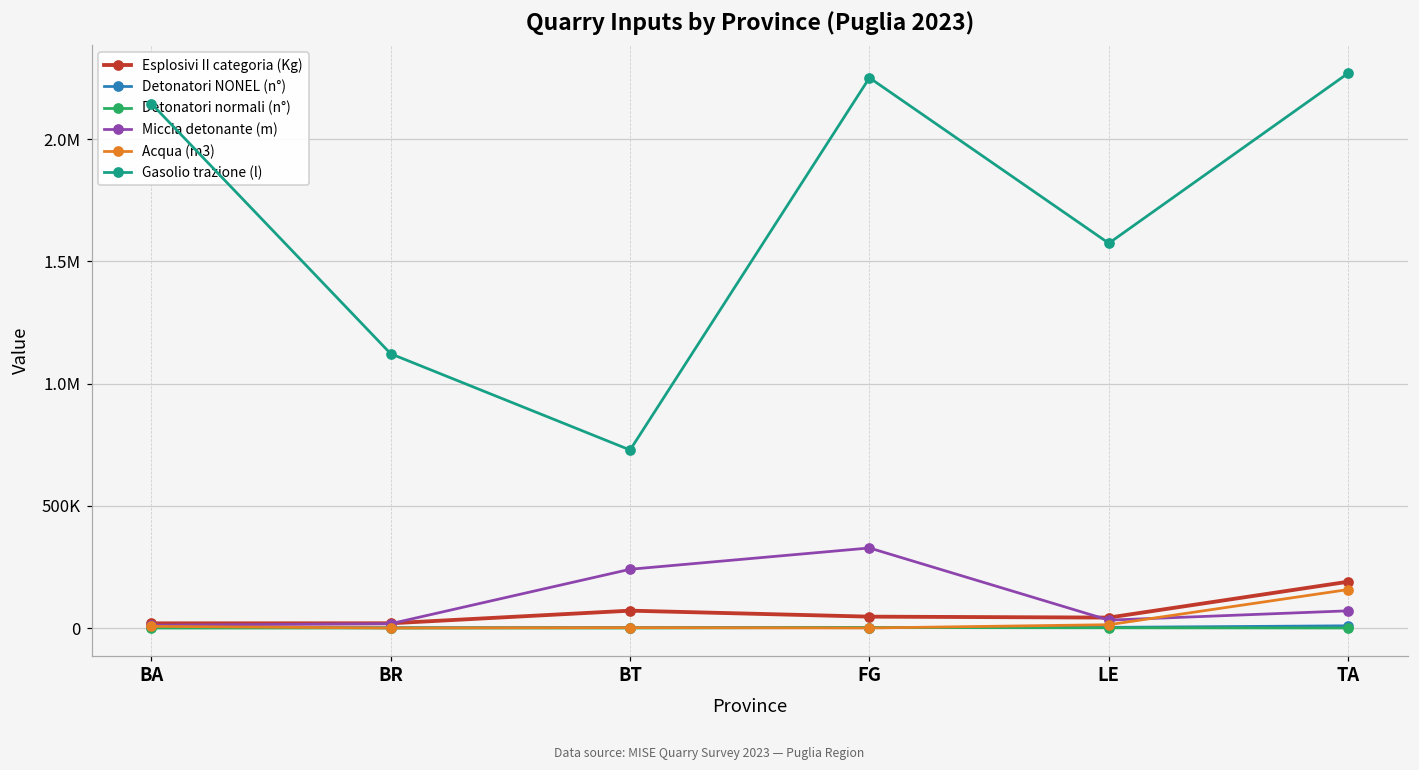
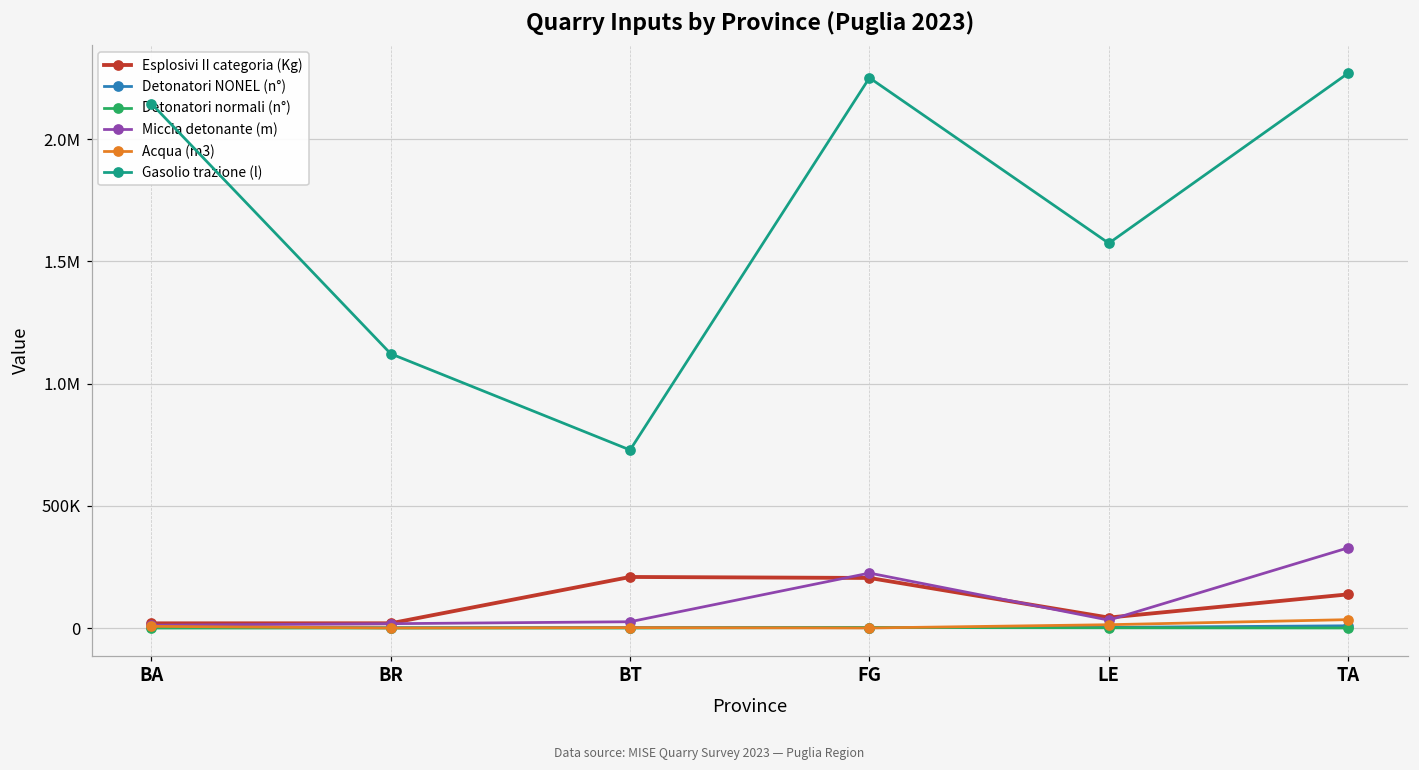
  {
    "Esplosivi II categoria (Kg)": {
-     "BT": 70000,
-     "FG": 50000,
-     "TA": 190000
+     "BT": 210000,
+     "FG": 200000,
+     "TA": 140000
    },
    "Miccia detonante (m)": {
-     "BT": 240000,
-     "FG": 330000,
-     "TA": 70000
+     "BT": 30000,
+     "FG": 220000,
+     "TA": 330000
    },
    "Acqua (m3)": {
-     "TA": 160000
+     "TA": 30000
    }
  }
